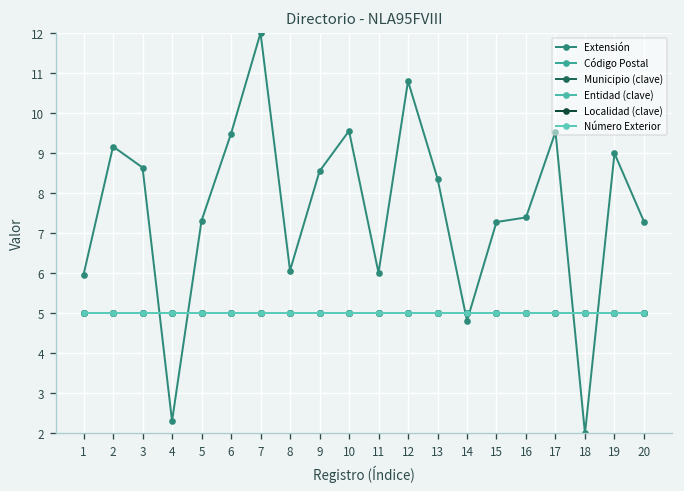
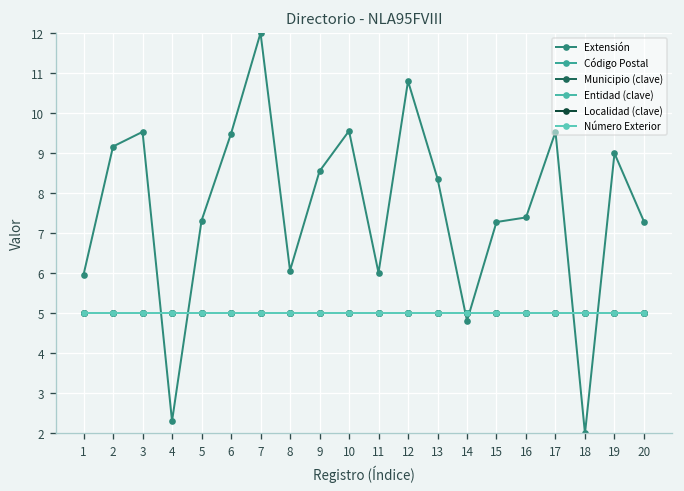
  {
    "Extensión": {
      "1": 6.0,
      "2": 9.2,
-     "3": 8.6,
+     "3": 9.5,
      "4": 2.3,
      "5": 7.3,
      "6": 9.5,
      "7": 12.0,
      "8": 6.1,
      "9": 8.5,
      "10": 9.6,
      "11": 6.0,
      "12": 10.8,
      "13": 8.4,
      "14": 4.8,
      "15": 7.3,
      "16": 7.4,
      "18": 2.0,
      "19": 9.0,
      "20": 7.3
    },
    "Número Exterior": {
      "1": 5.0,
      "2": 5.0,
      "3": 5.0,
      "4": 5.0,
      "5": 5.0,
      "6": 5.0,
      "7": 5.0,
      "8": 5.0,
      "9": 5.0,
      "10": 5.0,
      "11": 5.0,
      "12": 5.0,
      "13": 5.0,
      "14": 5.0,
      "15": 5.0,
      "16": 5.0,
      "17": 5.0,
      "18": 5.0,
      "19": 5.0,
      "20": 5.0
    }
  }
